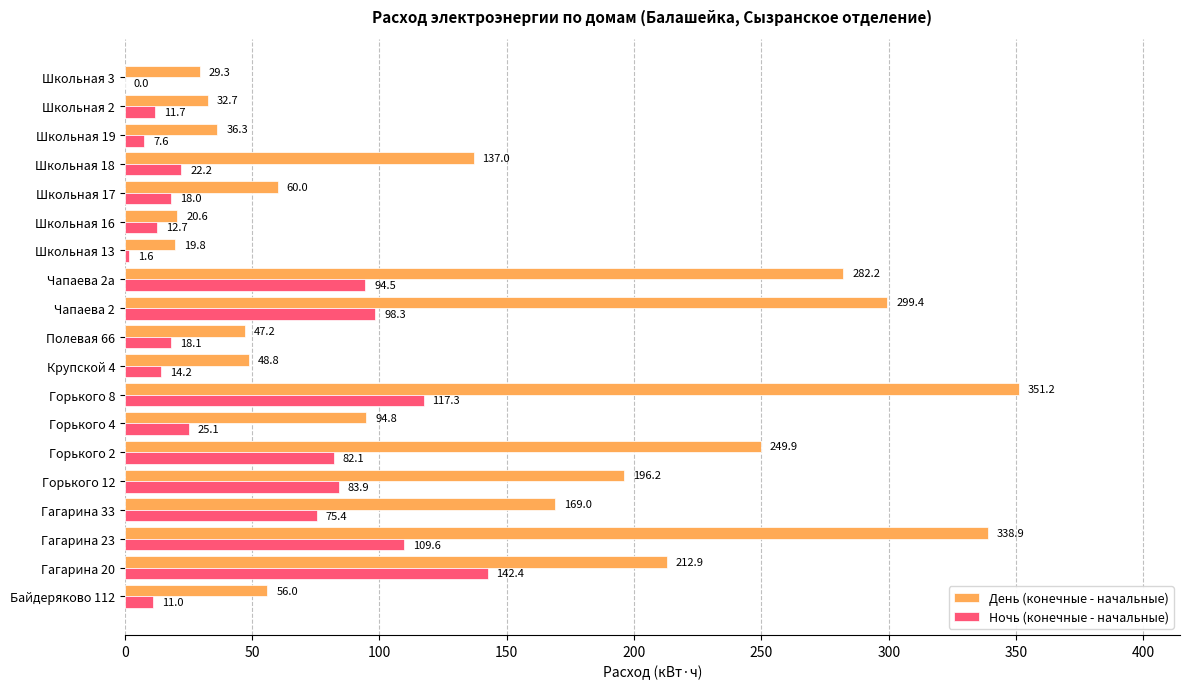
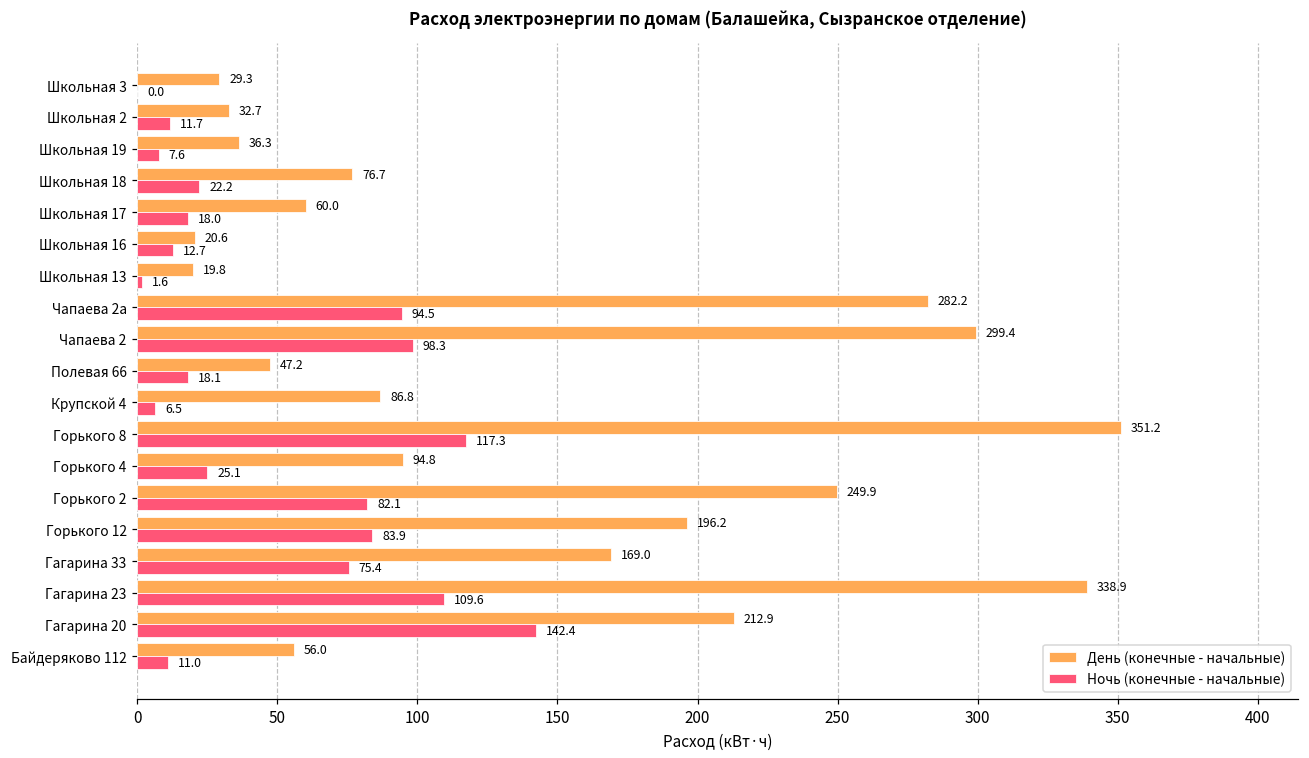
  {
    "День (конечные - начальные)": {
      "Школьная 3": 29.3,
      "Школьная 2": 32.7,
      "Школьная 19": 36.3,
-     "Школьная 18": 137.0,
+     "Школьная 18": 76.7,
      "Школьная 17": 60.0,
      "Школьная 16": 20.6,
      "Школьная 13": 19.8,
      "Чапаева 2а": 282.2,
      "Чапаева 2": 299.4,
      "Полевая 66": 47.2,
-     "Крупской 4": 48.8,
+     "Крупской 4": 86.8,
      "Горького 8": 351.2,
      "Горького 4": 94.8,
      "Горького 2": 249.9,
      "Горького 12": 196.2,
      "Гагарина 33": 169.0,
      "Гагарина 23": 338.9,
      "Гагарина 20": 212.9,
      "Байдеряково 112": 56.0
    },
    "Ночь (конечные - начальные)": {
      "Школьная 3": 0.0,
      "Школьная 2": 11.7,
      "Школьная 19": 7.6,
      "Школьная 18": 22.2,
      "Школьная 17": 18.0,
      "Школьная 16": 12.7,
      "Школьная 13": 1.6,
      "Чапаева 2а": 94.5,
      "Чапаева 2": 98.3,
      "Полевая 66": 18.1,
-     "Крупской 4": 14.2,
+     "Крупской 4": 6.5,
      "Горького 8": 117.3,
      "Горького 4": 25.1,
      "Горького 2": 82.1,
      "Горького 12": 83.9,
      "Гагарина 33": 75.4,
      "Гагарина 23": 109.6,
      "Гагарина 20": 142.4,
      "Байдеряково 112": 11.0
    }
  }
